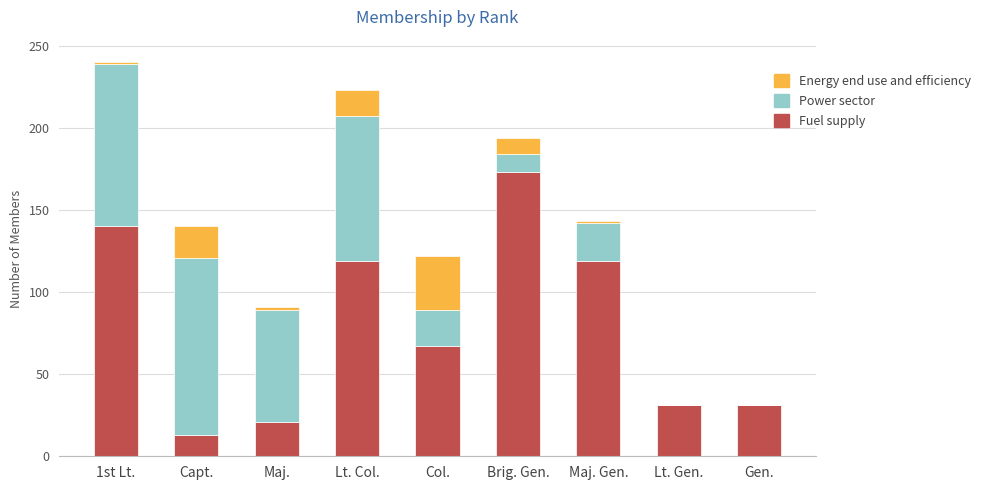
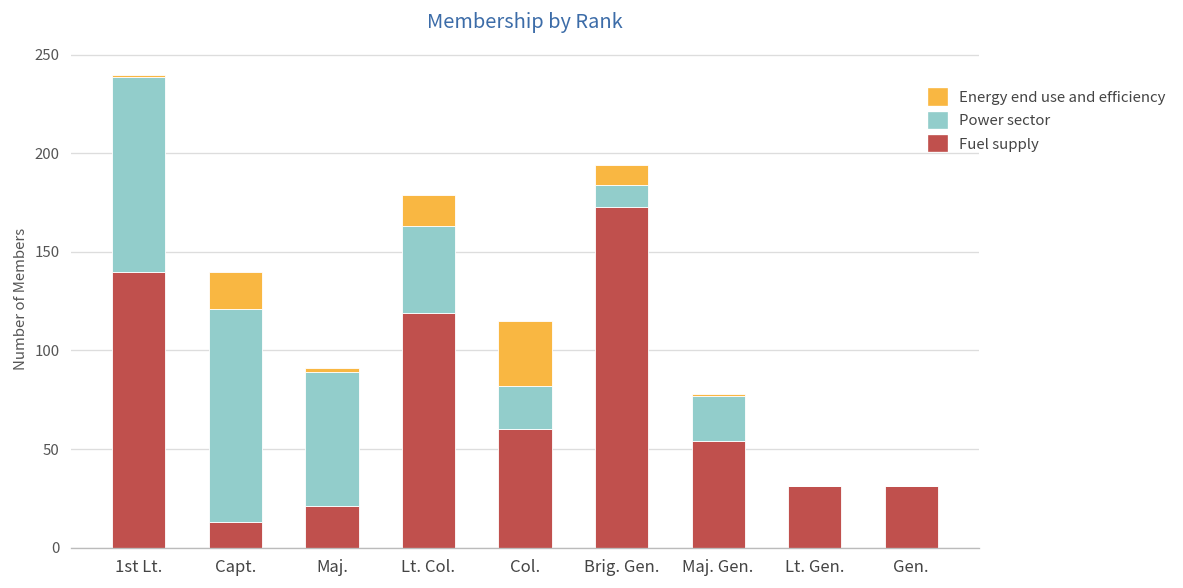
  {
    "Fuel supply": {
      "1st Lt.": 140,
      "Capt.": 13,
      "Maj.": 21,
      "Lt. Col.": 119,
-     "Col.": 67,
+     "Col.": 60,
      "Brig. Gen.": 173,
-     "Maj. Gen.": 119,
+     "Maj. Gen.": 54,
      "Lt. Gen.": 31,
      "Gen.": 31
    },
    "Power sector": {
      "1st Lt.": 99,
      "Capt.": 108,
      "Maj.": 68,
-     "Lt. Col.": 88,
+     "Lt. Col.": 44,
      "Col.": 22,
      "Brig. Gen.": 11,
      "Maj. Gen.": 23,
      "Lt. Gen.": 0,
      "Gen.": 0
    },
    "Energy end use and efficiency": {
      "Capt.": 19,
      "Maj.": 2,
      "Lt. Col.": 16,
      "Col.": 33,
      "Brig. Gen.": 10,
      "Lt. Gen.": 0,
      "Gen.": 0
    }
  }
